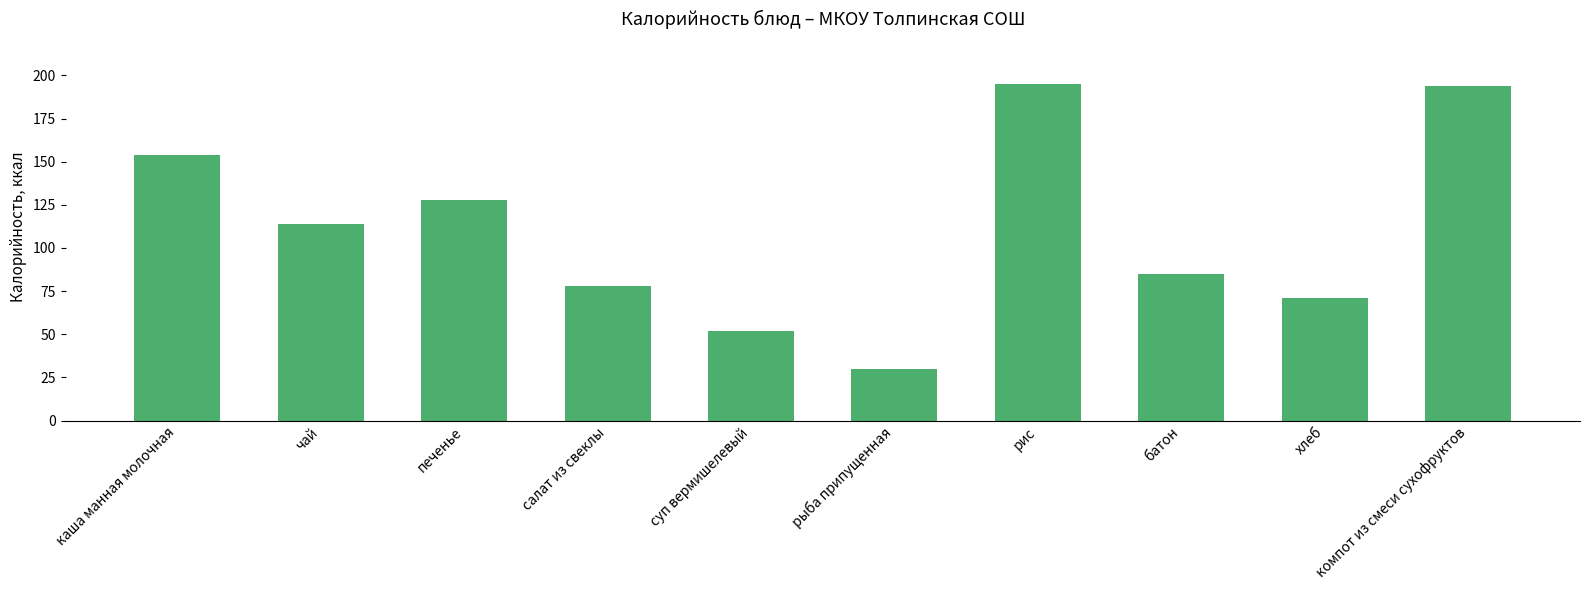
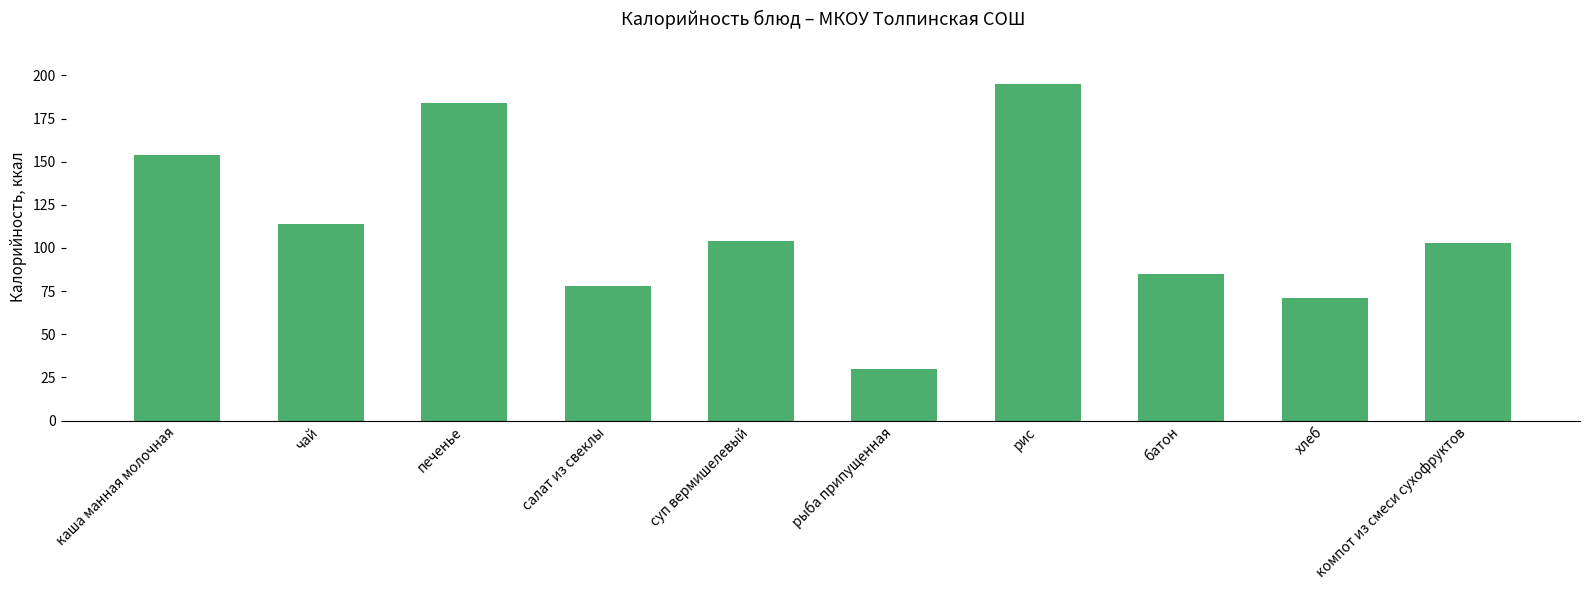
  {
    "каша манная молочная": 154,
    "чай": 114,
-   "печенье": 128,
+   "печенье": 184,
    "салат из свеклы": 78,
-   "суп вермишелевый": 52,
+   "суп вермишелевый": 104,
    "рыба припущенная": 30,
    "рис": 195,
    "батон": 85,
    "хлеб": 71,
-   "компот из смеси сухофруктов": 194
+   "компот из смеси сухофруктов": 103
  }
